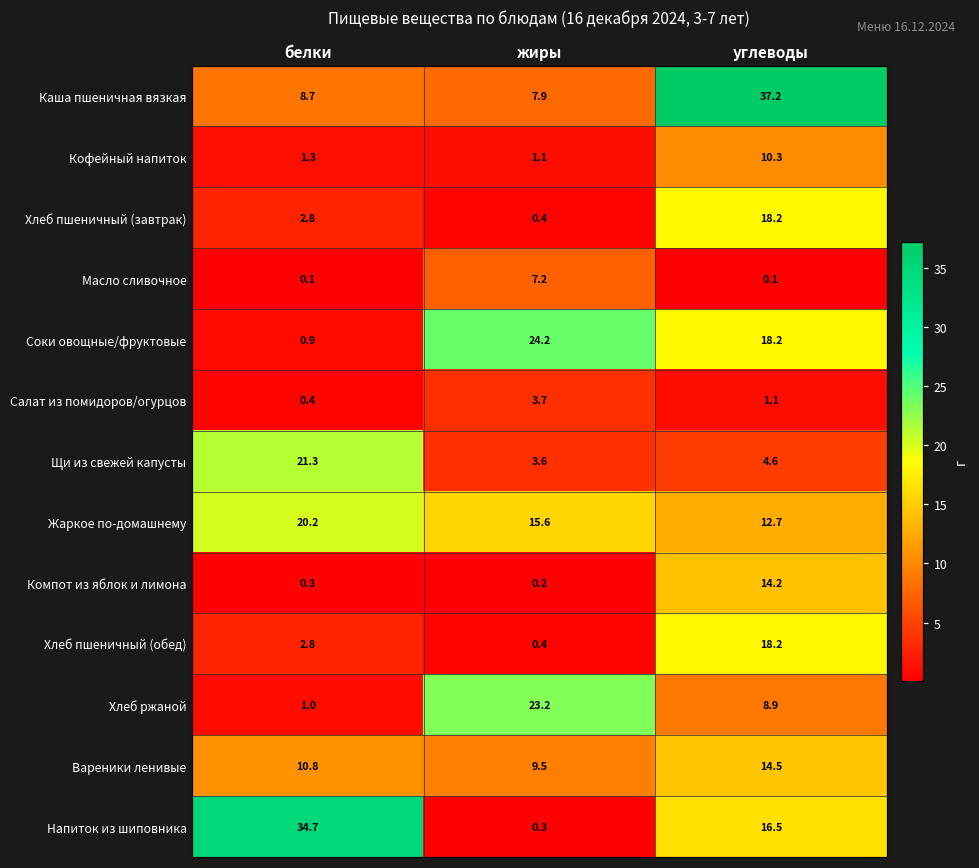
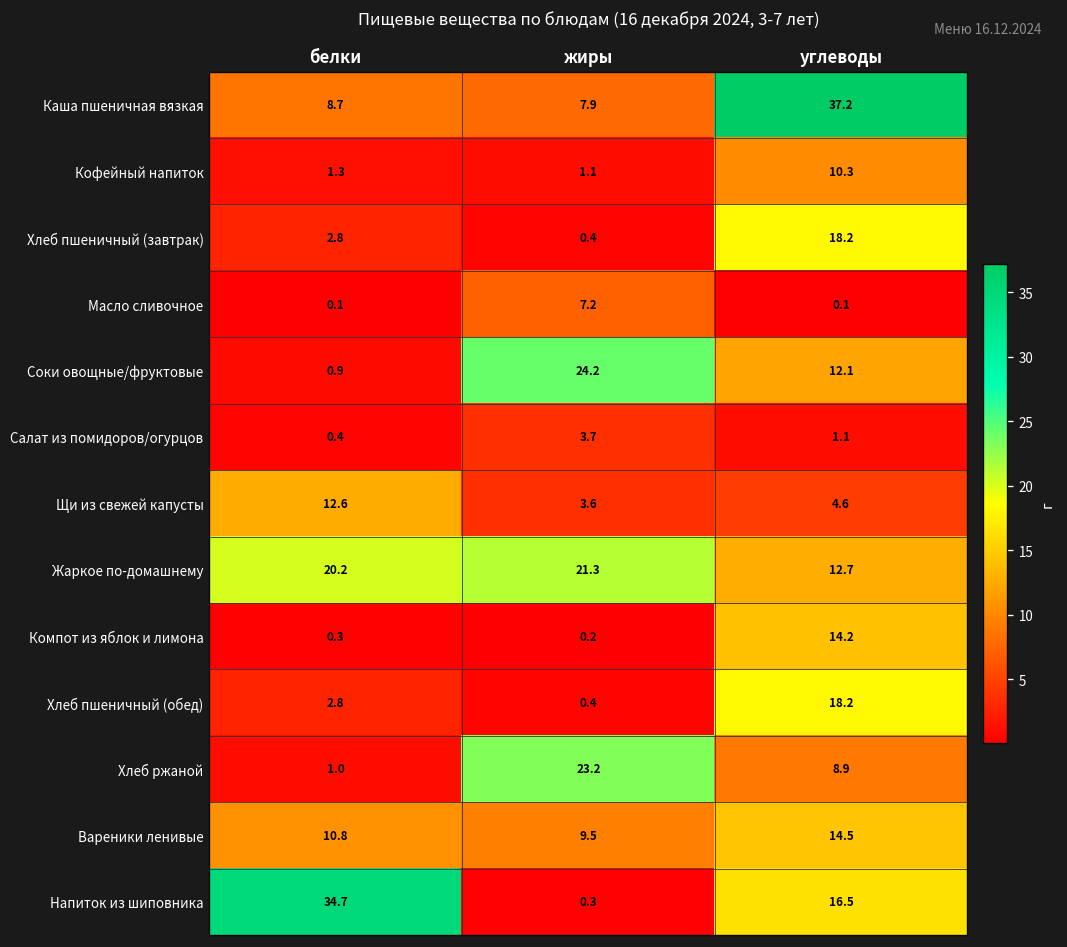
  {
    "Каша пшеничная вязкая": {
      "белки": 8.7,
      "жиры": 7.9,
      "углеводы": 37.2
    },
    "Кофейный напиток": {
      "белки": 1.3,
      "жиры": 1.1,
      "углеводы": 10.3
    },
    "Хлеб пшеничный (завтрак)": {
      "белки": 2.8,
      "жиры": 0.4,
      "углеводы": 18.2
    },
    "Масло сливочное": {
      "белки": 0.1,
      "жиры": 7.2,
      "углеводы": 0.1
    },
    "Соки овощные/фруктовые": {
      "белки": 0.9,
      "жиры": 24.2,
-     "углеводы": 18.2
+     "углеводы": 12.1
    },
    "Салат из помидоров/огурцов": {
      "белки": 0.4,
      "жиры": 3.7,
      "углеводы": 1.1
    },
    "Щи из свежей капусты": {
-     "белки": 21.3,
+     "белки": 12.6,
      "жиры": 3.6,
      "углеводы": 4.6
    },
    "Жаркое по-домашнему": {
      "белки": 20.2,
-     "жиры": 15.6,
+     "жиры": 21.3,
      "углеводы": 12.7
    },
    "Компот из яблок и лимона": {
      "белки": 0.3,
      "жиры": 0.2,
      "углеводы": 14.2
    },
    "Хлеб пшеничный (обед)": {
      "белки": 2.8,
      "жиры": 0.4,
      "углеводы": 18.2
    },
    "Хлеб ржаной": {
      "белки": 1.0,
      "жиры": 23.2,
      "углеводы": 8.9
    },
    "Вареники ленивые": {
      "белки": 10.8,
      "жиры": 9.5,
      "углеводы": 14.5
    },
    "Напиток из шиповника": {
      "белки": 34.7,
      "жиры": 0.3,
      "углеводы": 16.5
    }
  }
